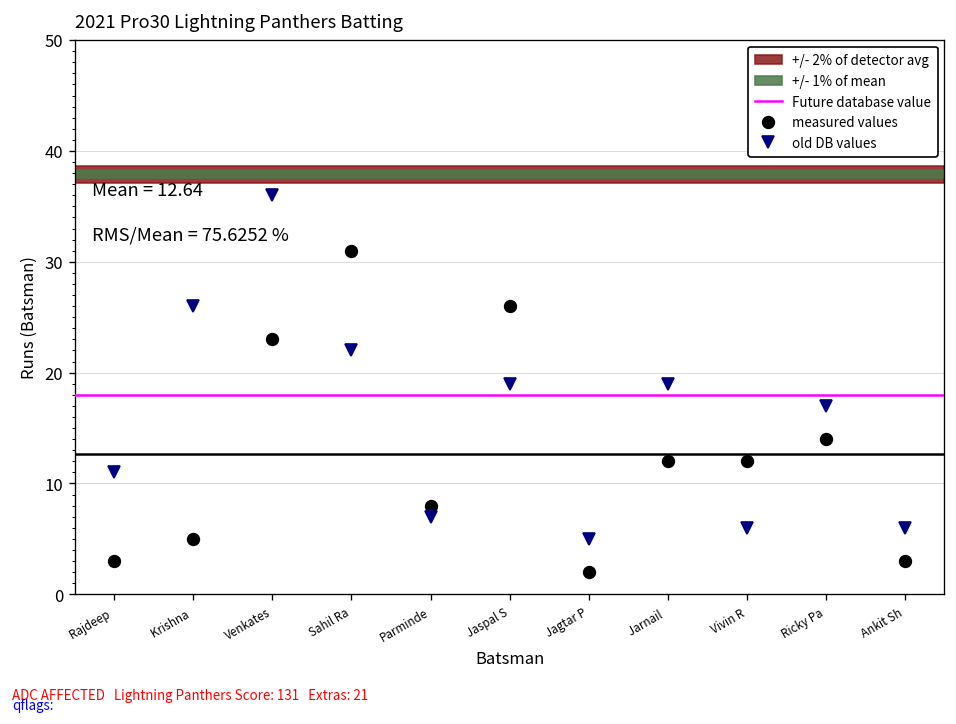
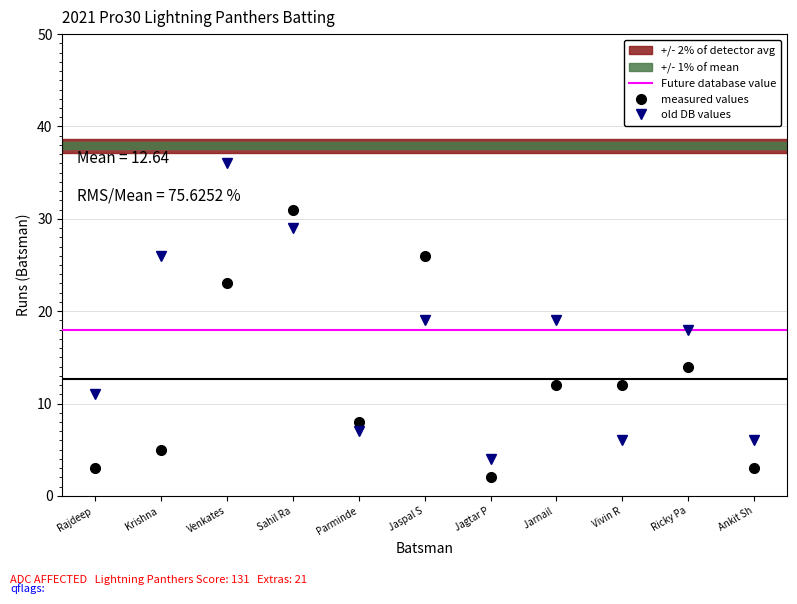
  {
    "measured values": {
      "Rajdeep": 3,
      "Krishna": 5,
      "Venkates": 23,
      "Sahil Ra": 31,
      "Parminde": 8,
      "Jaspal S": 26,
      "Jagtar P": 2,
      "Jarnail": 12,
      "Vivin R": 12,
      "Ricky Pa": 14,
      "Ankit Sh": 3
    },
    "old DB values": {
      "Rajdeep": 11,
      "Krishna": 26,
-     "Sahil Ra": 22,
+     "Sahil Ra": 29,
      "Parminde": 7,
      "Jaspal S": 19,
-     "Jagtar P": 5,
+     "Jagtar P": 4,
      "Jarnail": 19,
      "Vivin R": 6,
-     "Ricky Pa": 17,
+     "Ricky Pa": 18,
      "Ankit Sh": 6
    }
  }
